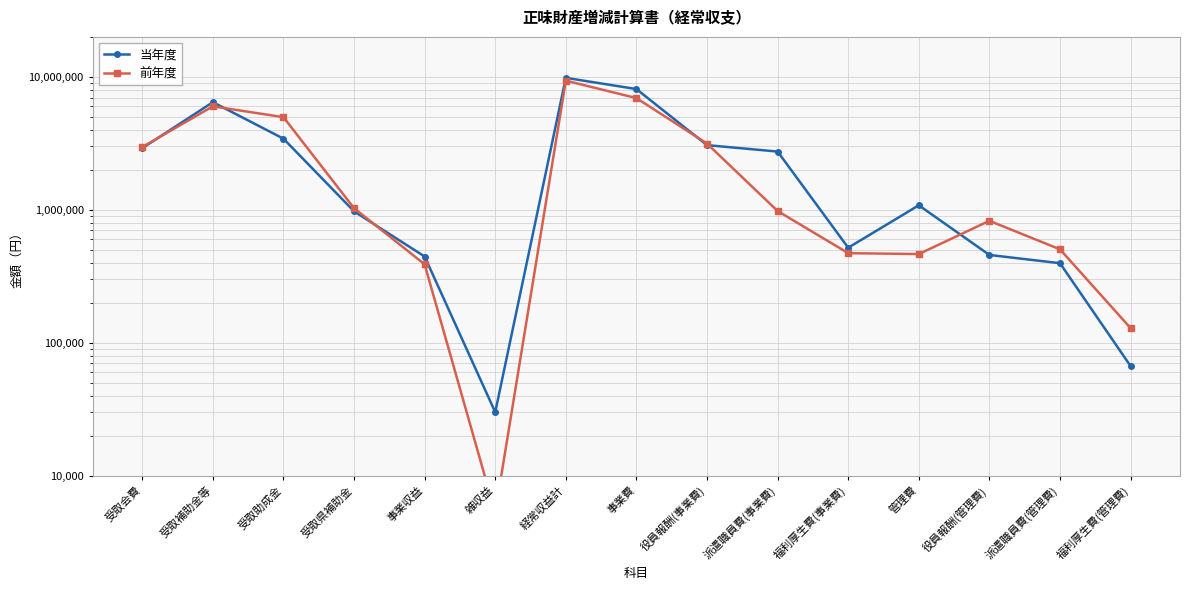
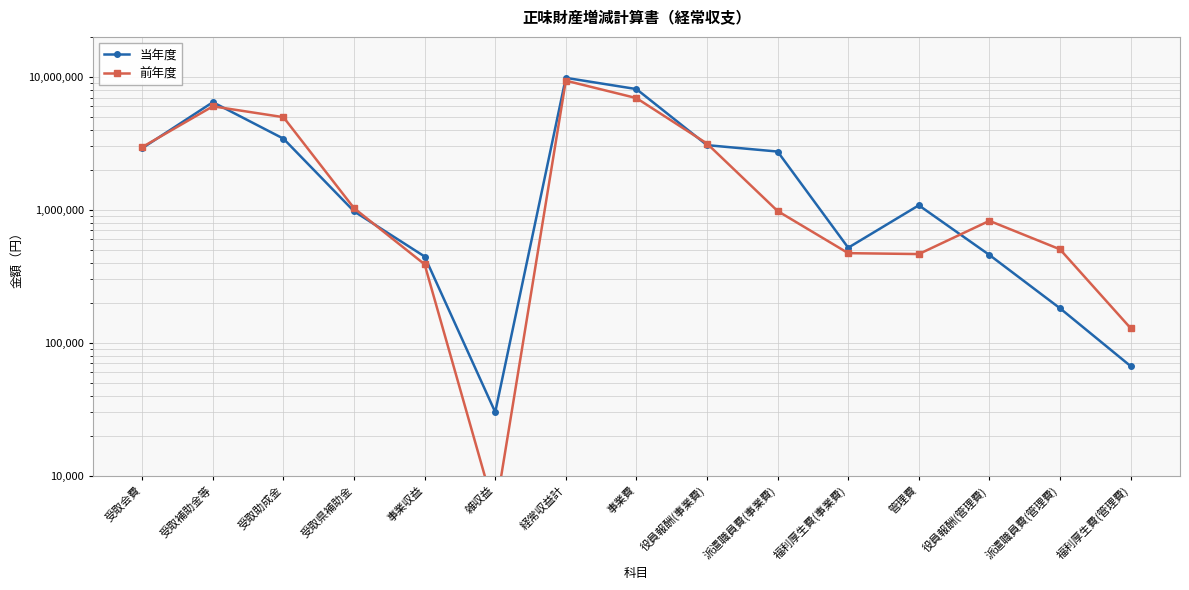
  {
    "当年度": {
      "受取補助金等": "6,000,000",
      "受取助成金": "3,400,000",
      "受取県補助金": "1,000,000",
      "事業収益": "450,000",
      "雑収益": "30,000",
      "経常収益計": "10,000,000",
      "事業費": "8,000,000",
      "派遣職員費(事業費)": "2,700,000",
      "福利厚生費(事業費)": "520,000",
      "管理費": "1,100,000",
      "役員報酬(管理費)": "460,000",
-     "派遣職員費(管理費)": "400,000",
+     "派遣職員費(管理費)": "180,000",
      "福利厚生費(管理費)": "70,000"
    },
    "前年度": {
      "受取補助金等": "6,000,000",
      "受取助成金": "5,000,000",
      "受取県補助金": "1,000,000",
      "事業収益": "390,000",
      "経常収益計": "9,000,000",
      "事業費": "7,000,000",
      "派遣職員費(事業費)": "1,000,000",
      "福利厚生費(事業費)": "470,000",
      "管理費": "470,000",
      "役員報酬(管理費)": "800,000",
      "派遣職員費(管理費)": "510,000",
      "福利厚生費(管理費)": "130,000"
    }
  }
